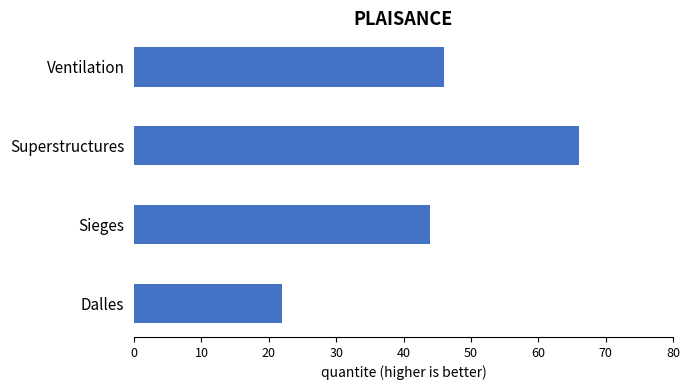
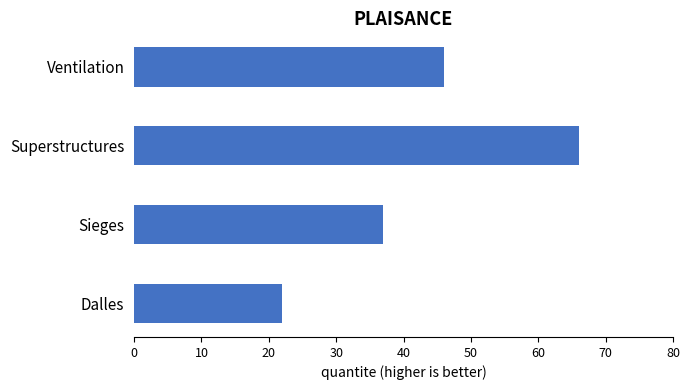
  {
    "Ventilation": 46,
    "Superstructures": 66,
-   "Sieges": 44,
+   "Sieges": 37,
    "Dalles": 22
  }
